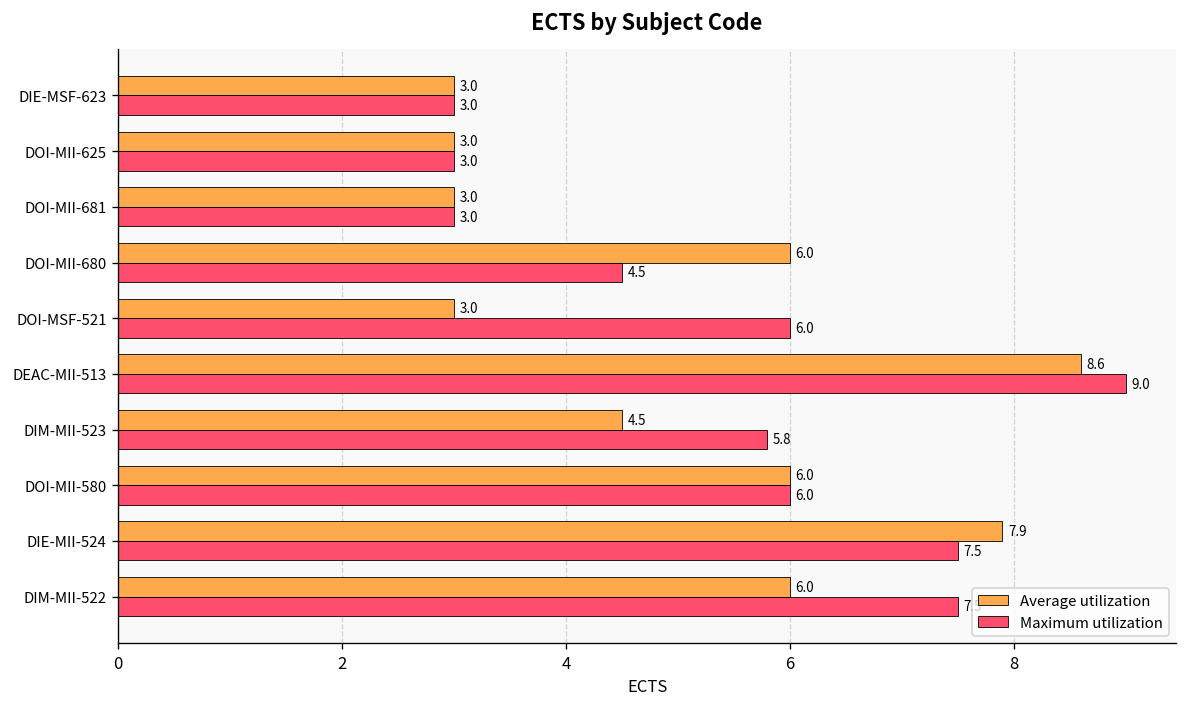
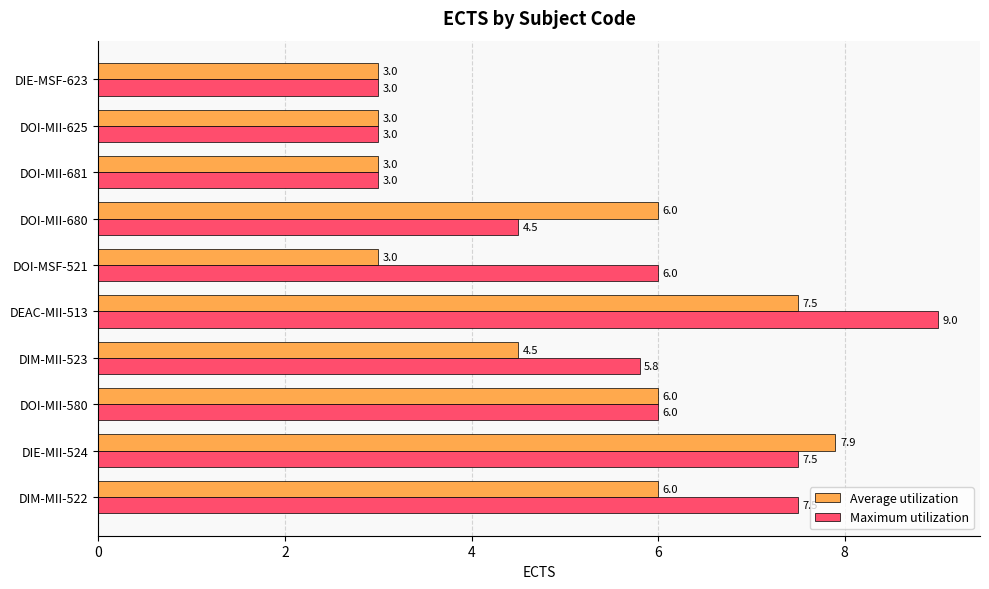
  {
    "Average utilization": {
      "DIE-MSF-623": 3.0,
      "DOI-MII-625": 3.0,
      "DOI-MII-681": 3.0,
      "DOI-MII-680": 6.0,
      "DOI-MSF-521": 3.0,
-     "DEAC-MII-513": 8.6,
+     "DEAC-MII-513": 7.5,
      "DIM-MII-523": 4.5,
      "DOI-MII-580": 6.0,
      "DIE-MII-524": 7.9,
      "DIM-MII-522": 6.0
    },
    "Maximum utilization": {
      "DIE-MSF-623": 3.0,
      "DOI-MII-625": 3.0,
      "DOI-MII-681": 3.0,
      "DOI-MII-680": 4.5,
      "DOI-MSF-521": 6.0,
      "DEAC-MII-513": 9.0,
      "DIM-MII-523": 5.8,
      "DOI-MII-580": 6.0,
      "DIE-MII-524": 7.5
    }
  }
